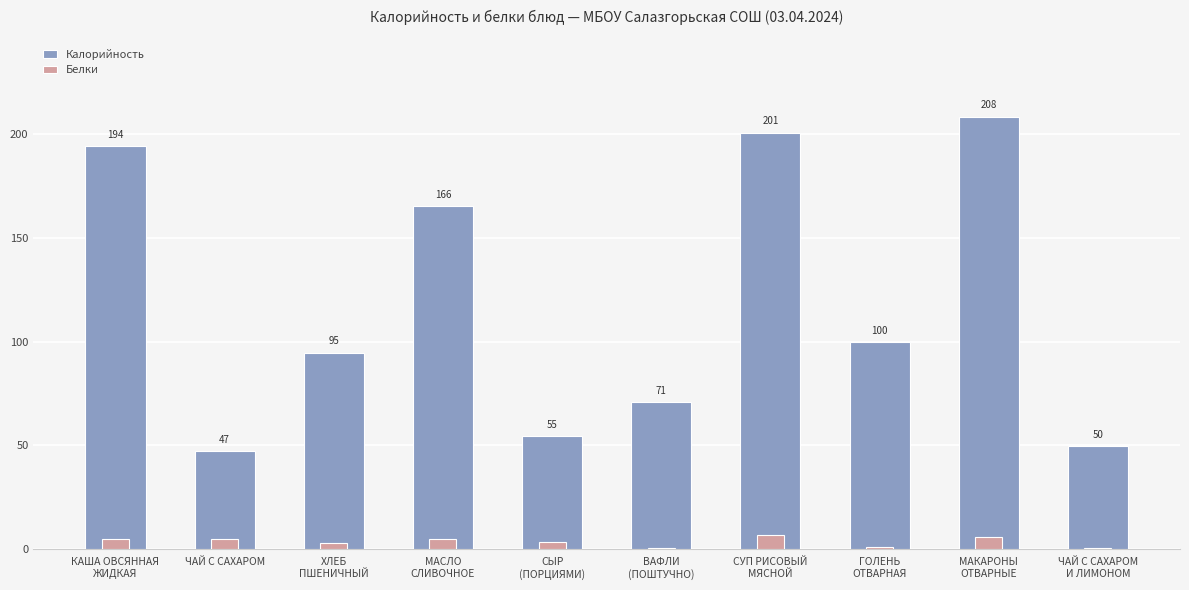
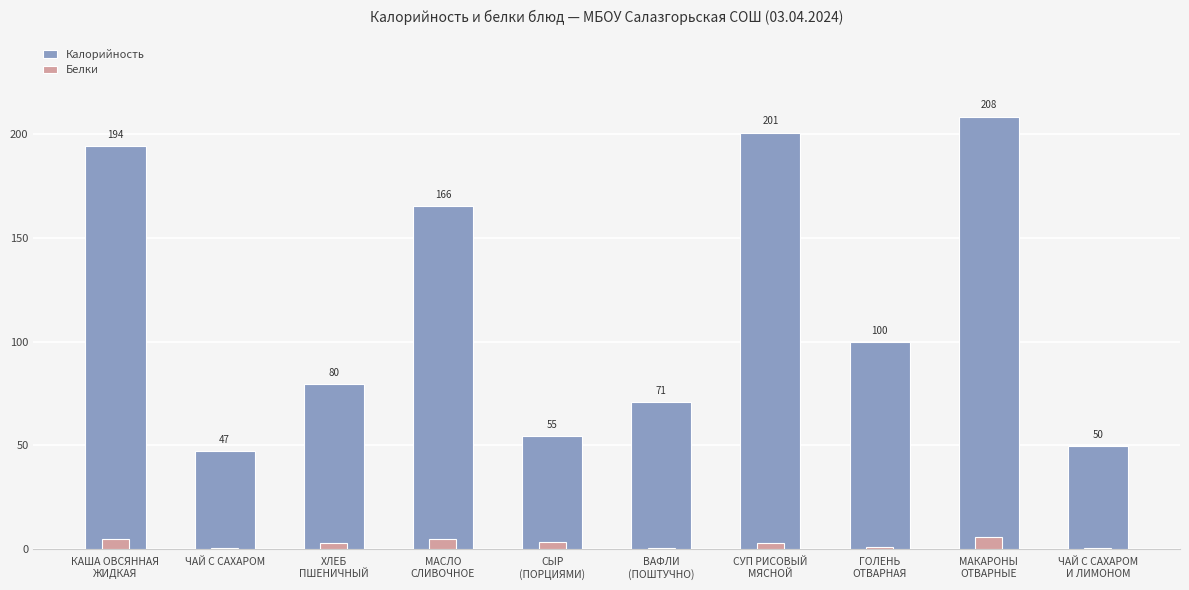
  {
    "Калорийность": {
      "КАША ОВСЯННАЯ ЖИДКАЯ": 194,
      "ЧАЙ С САХАРОМ": 47,
-     "ХЛЕБ ПШЕНИЧНЫЙ": 95,
+     "ХЛЕБ ПШЕНИЧНЫЙ": 80,
      "МАСЛО СЛИВОЧНОЕ": 166,
      "СЫР (ПОРЦИЯМИ)": 55,
      "ВАФЛИ (ПОШТУЧНО)": 71,
      "СУП РИСОВЫЙ МЯСНОЙ": 201,
      "ГОЛЕНЬ ОТВАРНАЯ": 100,
      "МАКАРОНЫ ОТВАРНЫЕ": 208,
      "ЧАЙ С САХАРОМ И ЛИМОНОМ": 50
    },
    "Белки": {
-     "ЧАЙ С САХАРОМ": 5,
-     "СУП РИСОВЫЙ МЯСНОЙ": 7
+     "ЧАЙ С САХАРОМ": 0,
+     "СУП РИСОВЫЙ МЯСНОЙ": 3
    }
  }
